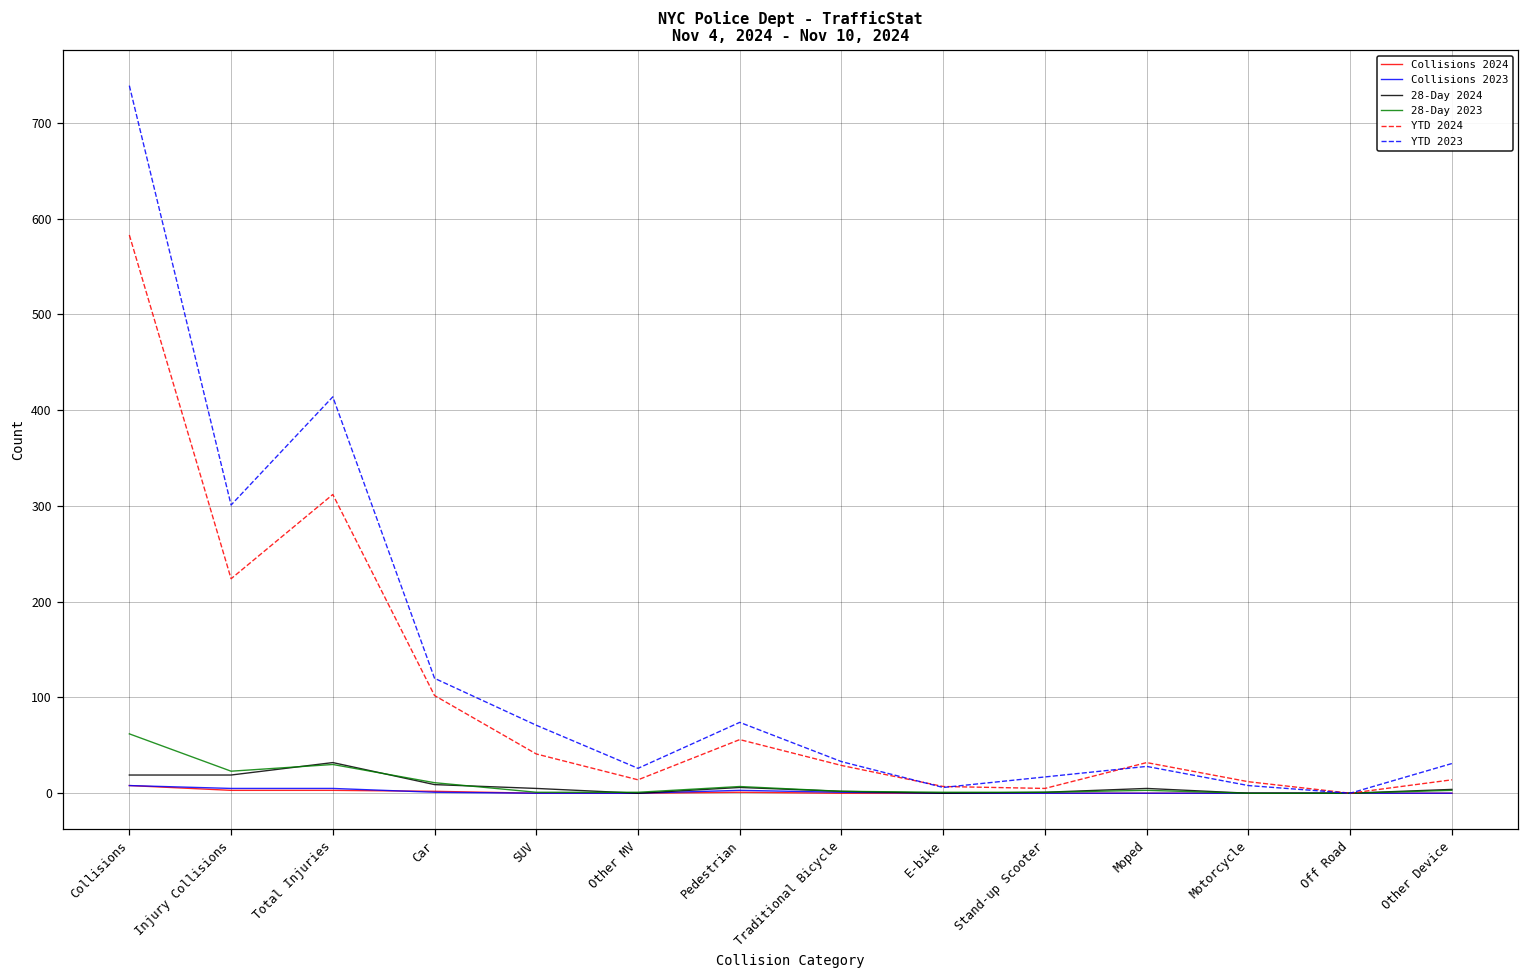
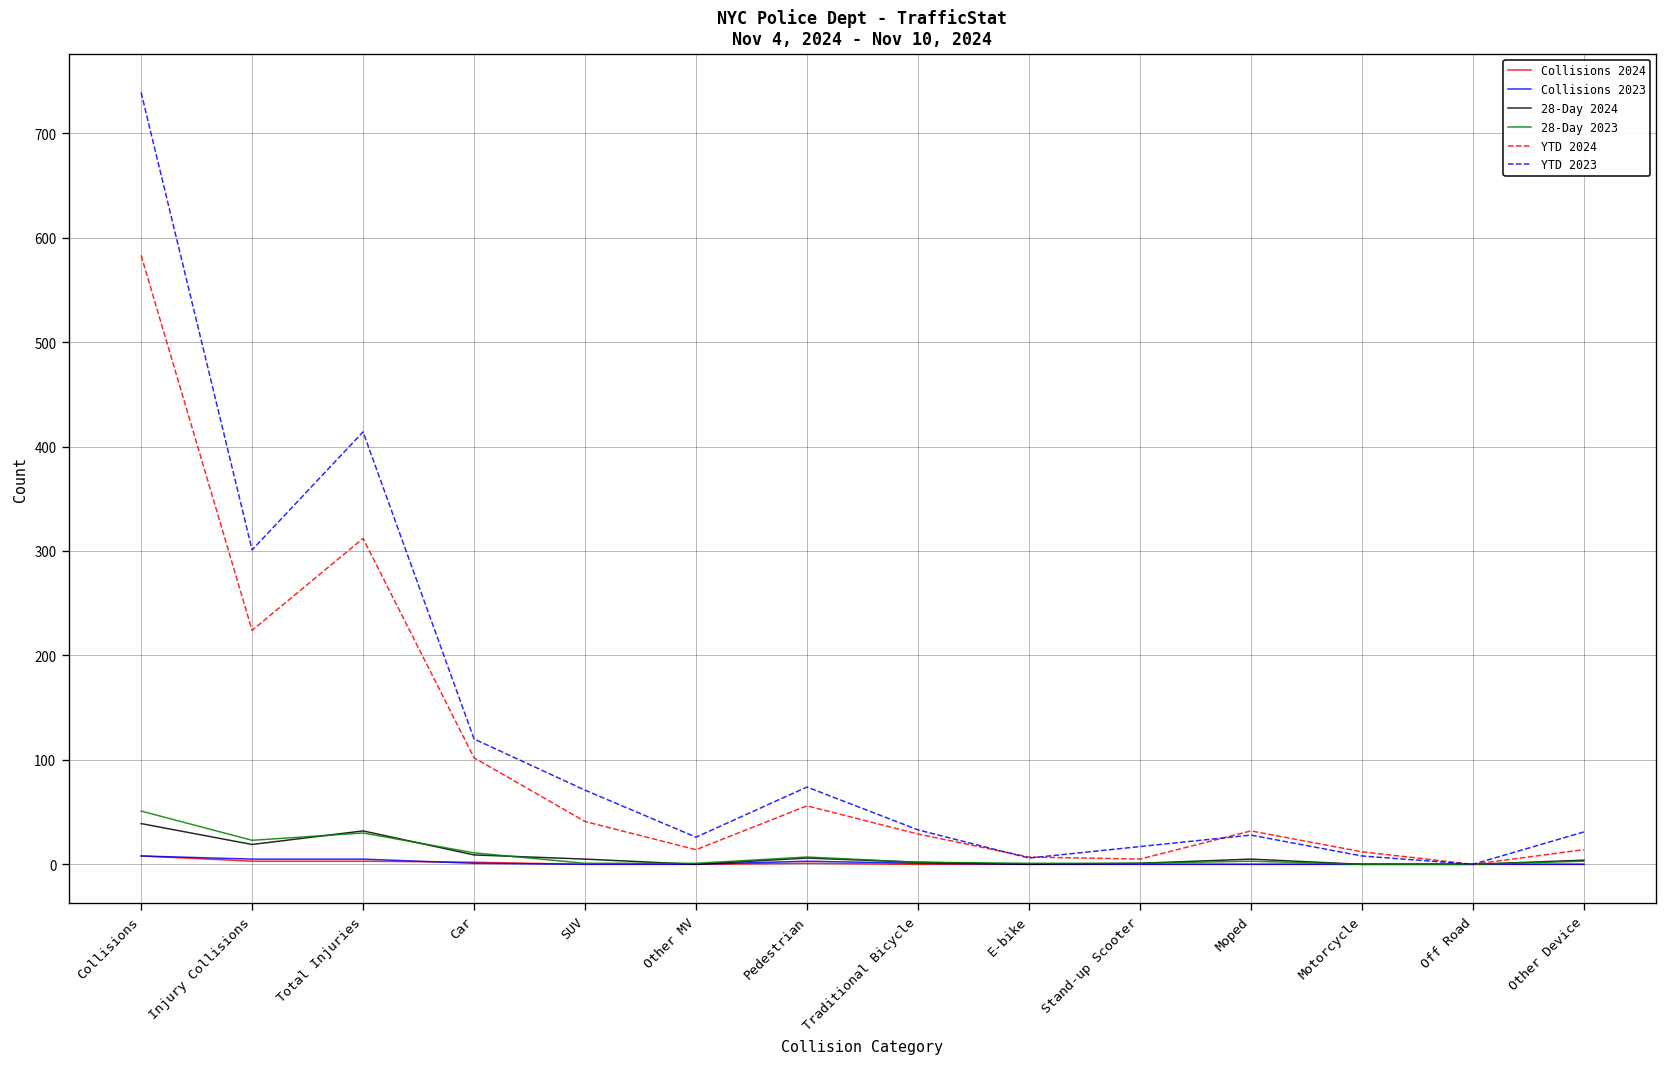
  {
    "28-Day 2024": {
-     "Collisions": 20,
+     "Collisions": 40,
      "Injury Collisions": 20,
      "SUV": 10
    },
    "28-Day 2023": {
-     "Collisions": 60,
+     "Collisions": 50,
      "Injury Collisions": 20
    }
  }
